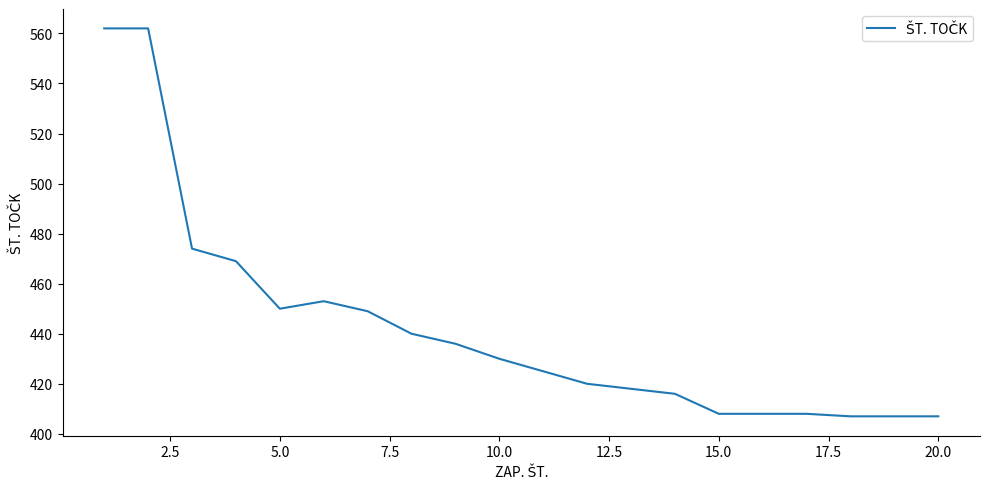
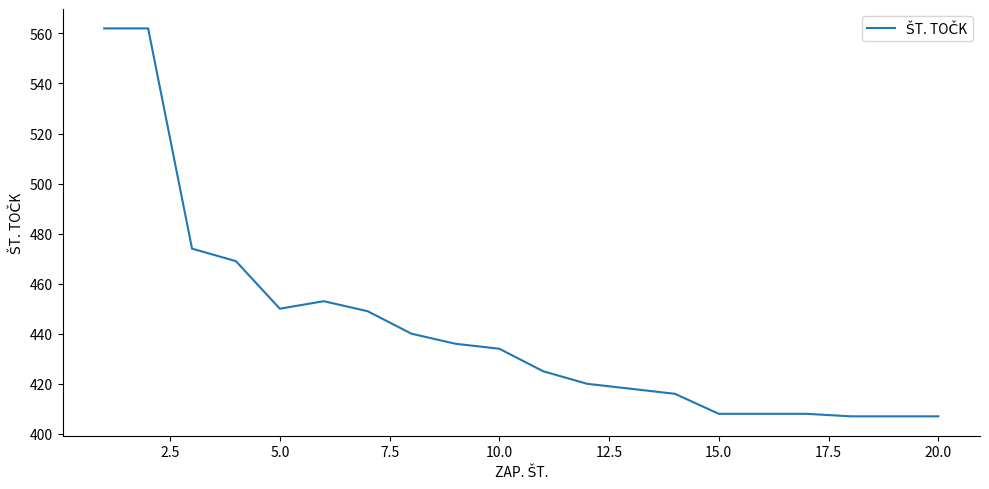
  {
    "5.0": 450,
-   "10.0": 430,
+   "10.0": 434,
    "15.0": 408,
    "20.0": 407
  }
